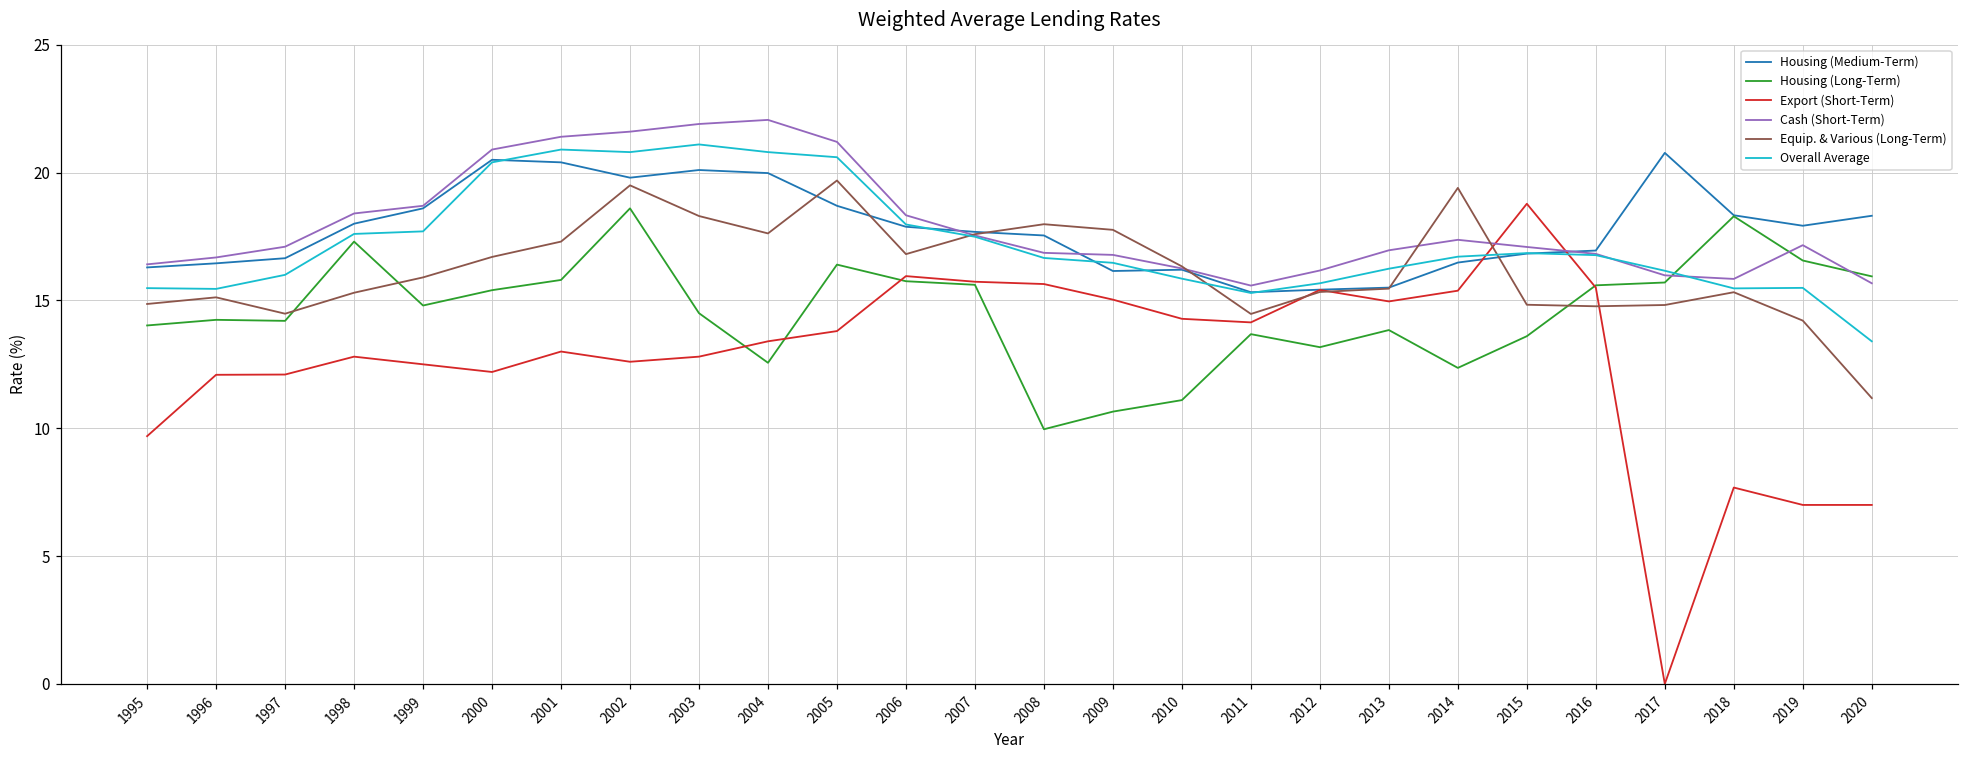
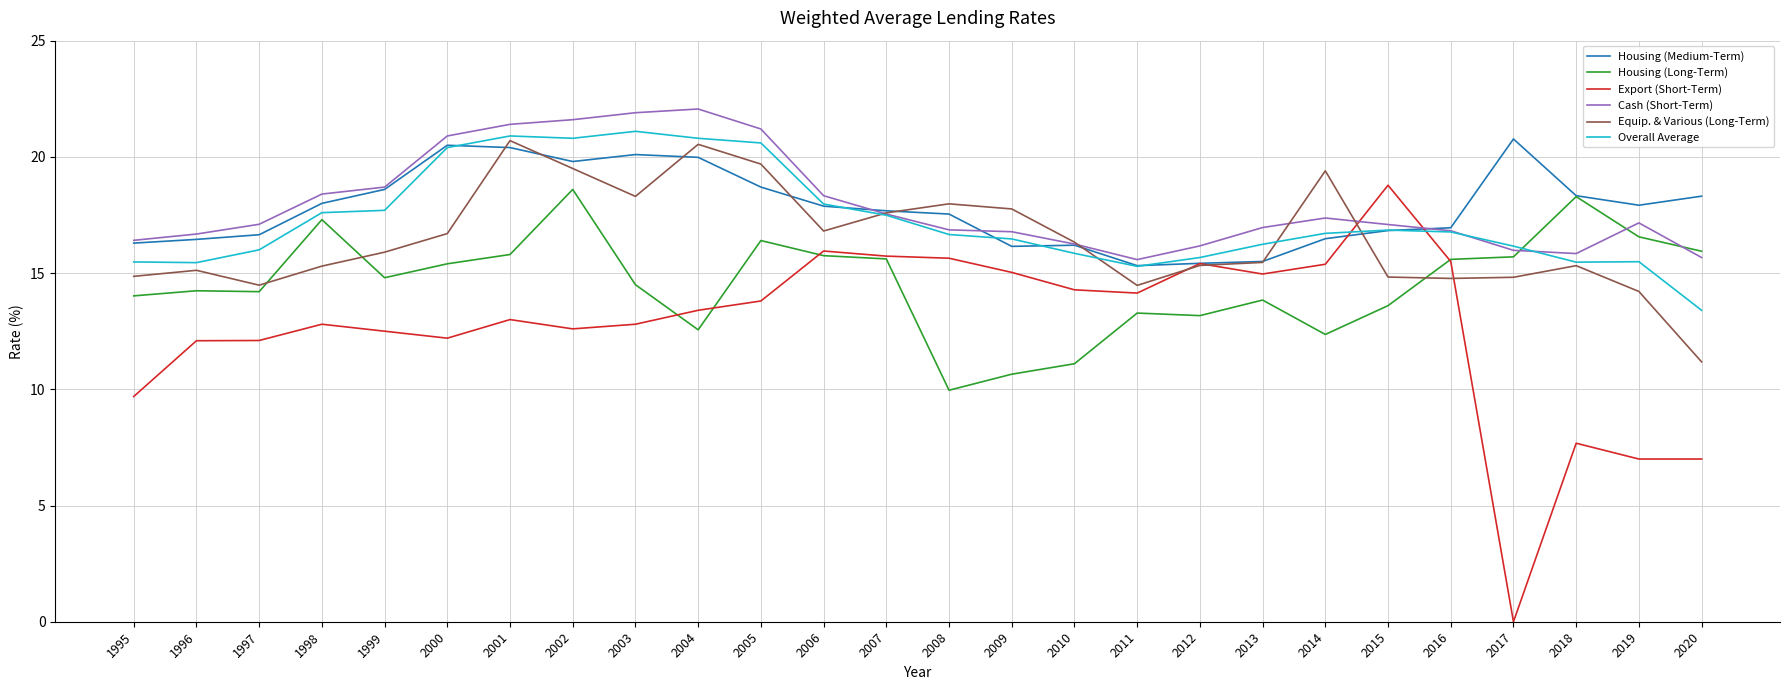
  {
    "Housing (Medium-Term)": {
      "1995": 16.3,
      "1996": 16.5,
      "1997": 16.7,
      "1998": 18.0,
      "2001": 20.4,
      "2002": 19.8,
      "2003": 20.1,
      "2004": 20.0,
      "2005": 18.7,
      "2008": 17.5,
      "2009": 16.2,
      "2014": 16.5,
      "2016": 17.0,
      "2017": 20.8,
      "2019": 17.9,
      "2020": 18.3
    },
    "Housing (Long-Term)": {
      "1995": 14.0,
      "1996": 14.2,
      "1997": 14.2,
      "1998": 17.3,
      "1999": 14.8,
      "2000": 15.4,
      "2001": 15.8,
      "2002": 18.6,
      "2003": 14.5,
      "2004": 12.6,
      "2005": 16.4,
      "2006": 15.8,
      "2007": 15.6,
      "2008": 10.0,
      "2009": 10.7,
      "2010": 11.1,
-     "2011": 13.7,
+     "2011": 13.3,
      "2012": 13.2,
      "2013": 13.8,
      "2014": 12.4,
      "2015": 13.6,
      "2017": 15.7,
      "2019": 16.6,
      "2020": 15.9
    },
    "Export (Short-Term)": {
      "1995": 9.7,
      "1996": 12.1,
      "1997": 12.1,
      "1998": 12.8,
      "1999": 12.5,
      "2000": 12.2,
      "2001": 13.0,
      "2002": 12.6,
      "2003": 12.8,
      "2004": 13.4,
      "2005": 13.8,
      "2006": 16.0,
      "2007": 15.7,
      "2008": 15.6,
      "2009": 15.0,
      "2010": 14.3,
      "2011": 14.1,
      "2013": 15.0,
      "2014": 15.4,
      "2015": 18.8,
      "2017": 0.0,
      "2018": 7.7,
      "2019": 7.0,
      "2020": 7.0
    },
    "Cash (Short-Term)": {
      "1995": 16.4,
      "1996": 16.7,
      "1997": 17.1,
      "1998": 18.4,
      "2000": 20.9,
      "2001": 21.4,
      "2002": 21.6,
      "2003": 21.9,
      "2004": 22.1,
      "2005": 21.2,
      "2006": 18.3,
      "2008": 16.9,
      "2009": 16.8,
      "2011": 15.6,
      "2012": 16.2,
      "2013": 17.0,
      "2014": 17.4,
      "2015": 17.1,
      "2017": 16.0,
      "2018": 15.8,
      "2019": 17.2,
      "2020": 15.7
    },
    "Equip. & Various (Long-Term)": {
      "1995": 14.9,
      "1996": 15.1,
      "1997": 14.5,
      "1998": 15.3,
      "1999": 15.9,
      "2000": 16.7,
-     "2001": 17.3,
+     "2001": 20.7,
      "2002": 19.5,
      "2003": 18.3,
-     "2004": 17.6,
+     "2004": 20.5,
      "2005": 19.7,
      "2006": 16.8,
      "2008": 18.0,
      "2009": 17.8,
      "2011": 14.5,
      "2014": 19.4,
      "2015": 14.8,
      "2016": 14.8,
      "2017": 14.8,
      "2018": 15.3,
      "2019": 14.2,
      "2020": 11.2
    },
    "Overall Average": {
      "1995": 15.5,
      "1996": 15.5,
      "1997": 16.0,
      "1998": 17.6,
      "1999": 17.7,
      "2001": 20.9,
      "2002": 20.8,
      "2003": 21.1,
      "2004": 20.8,
      "2005": 20.6,
      "2008": 16.7,
      "2009": 16.5,
      "2010": 15.9,
      "2012": 15.7,
      "2013": 16.2,
      "2014": 16.7,
      "2017": 16.2,
      "2018": 15.5,
      "2019": 15.5,
      "2020": 13.4
    }
  }
